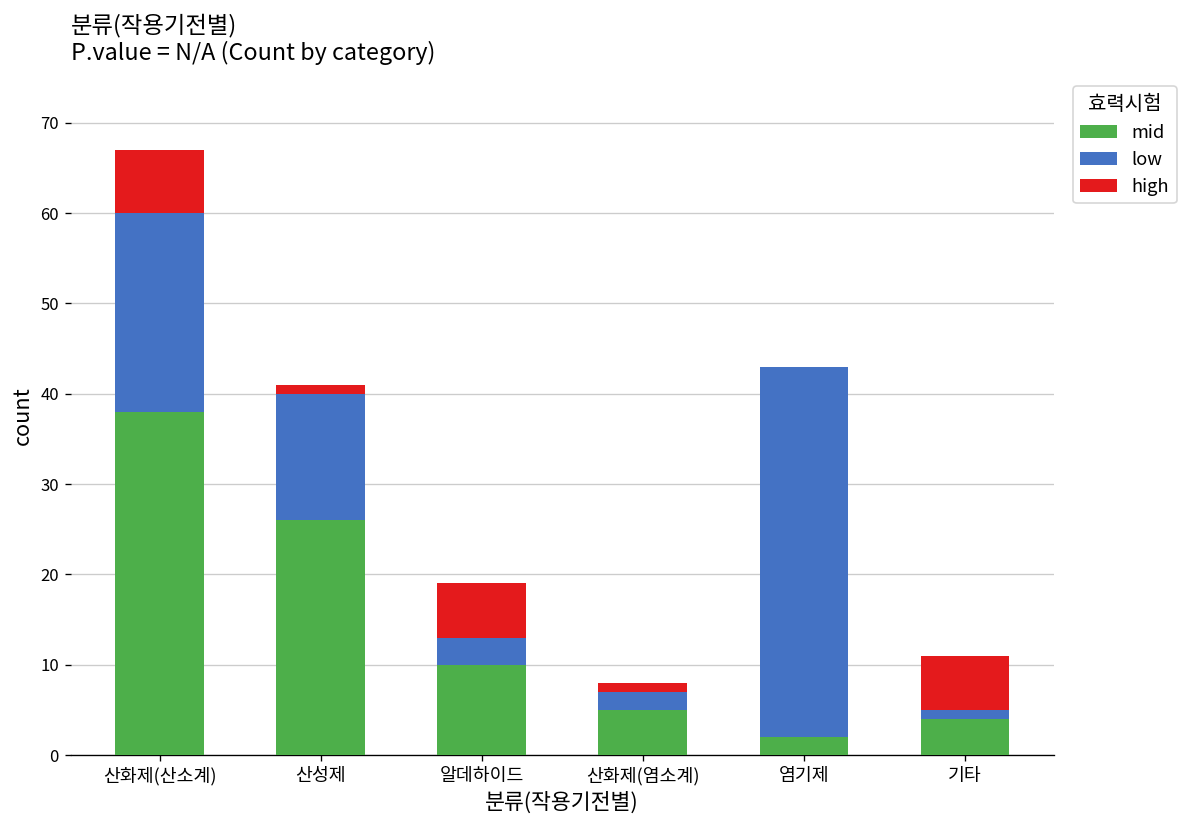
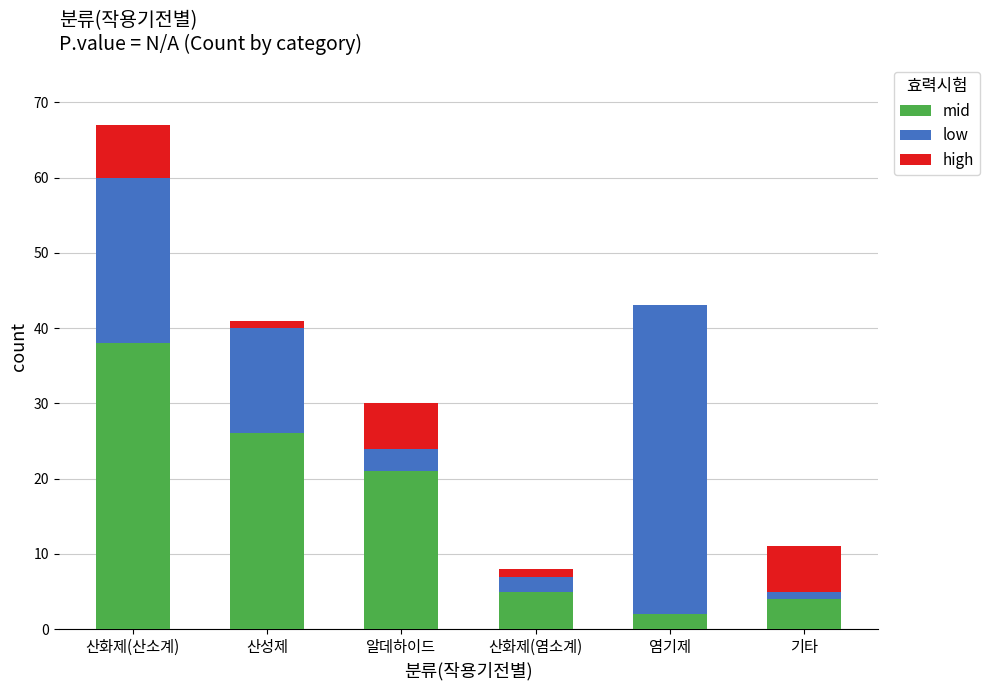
  {
    "mid": {
      "산화제(산소계)": 38,
      "산성제": 26,
-     "알데하이드": 10,
+     "알데하이드": 21,
      "산화제(염소계)": 5,
      "염기제": 2,
      "기타": 4
    },
    "low": {
      "산화제(산소계)": 22,
      "산성제": 14,
      "알데하이드": 3,
      "산화제(염소계)": 2,
      "염기제": 41,
      "기타": 1
    },
    "high": {
      "산화제(산소계)": 7,
      "산성제": 1,
      "알데하이드": 6,
      "산화제(염소계)": 1,
      "염기제": 0,
      "기타": 6
    }
  }
